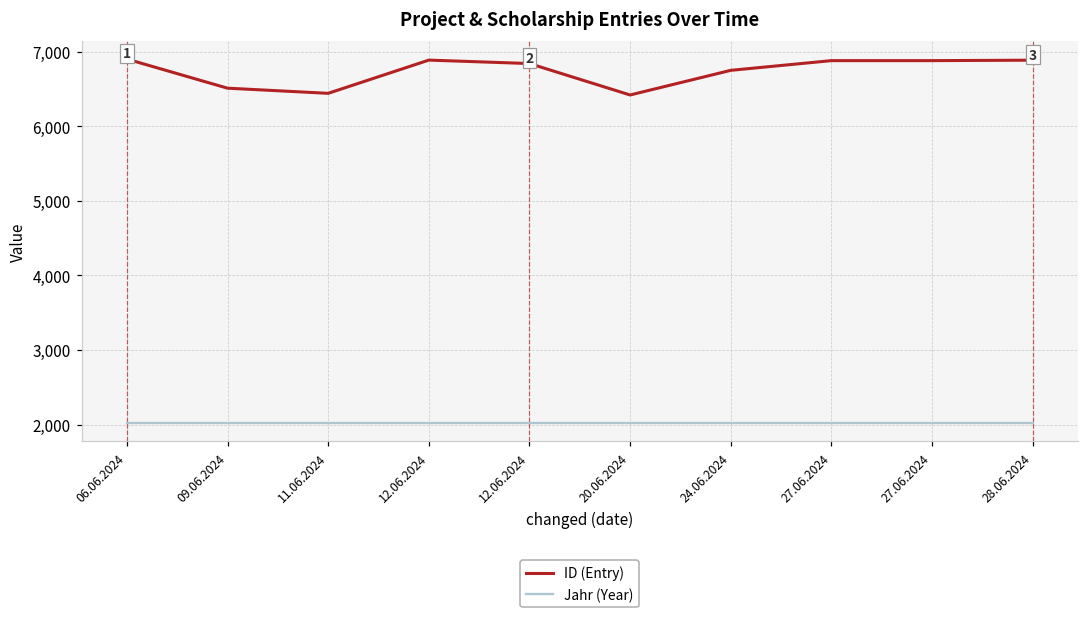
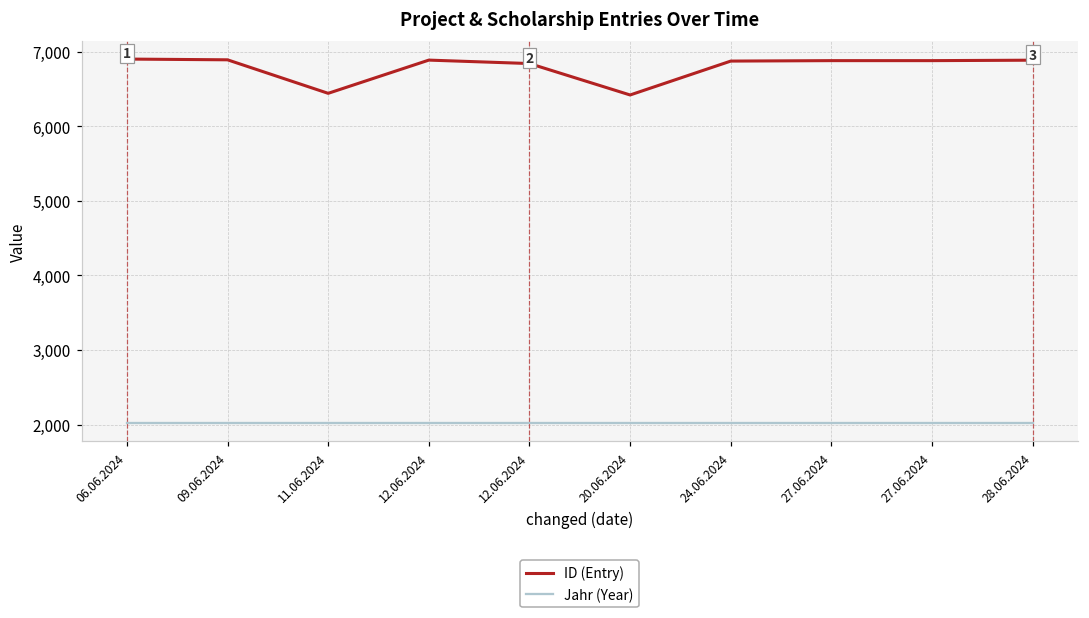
  {
    "ID (Entry)": {
-     "09.06.2024": "6,500",
+     "09.06.2024": "6,900",
      "11.06.2024": "6,400",
      "20.06.2024": "6,400",
-     "24.06.2024": "6,700"
+     "24.06.2024": "6,900"
    },
    "Jahr (Year)": {
      "06.06.2024": "2,000",
      "09.06.2024": "2,000",
      "11.06.2024": "2,000",
      "20.06.2024": "2,000",
      "24.06.2024": "2,000",
      "28.06.2024": "2,000"
    }
  }
